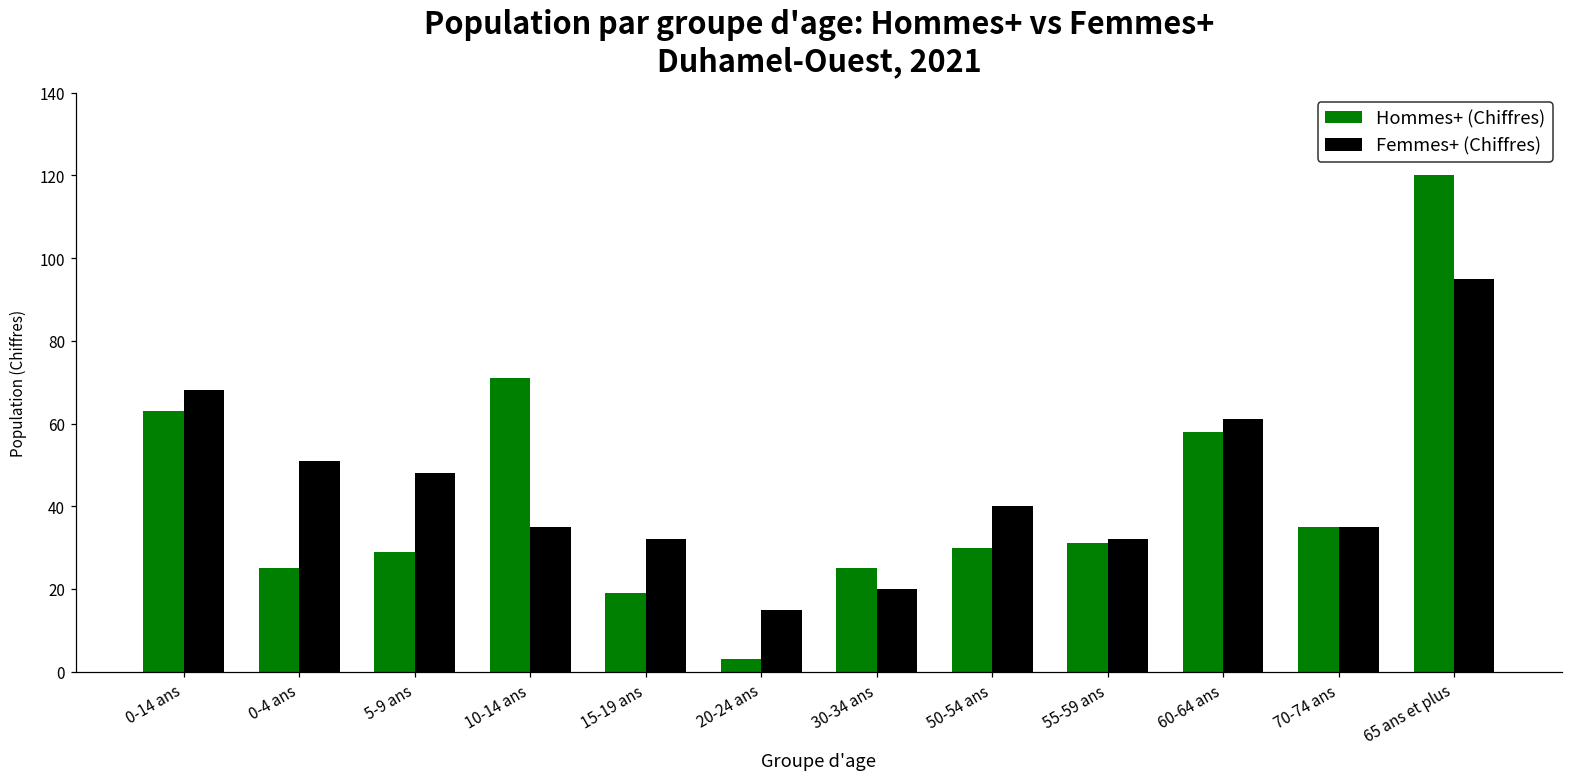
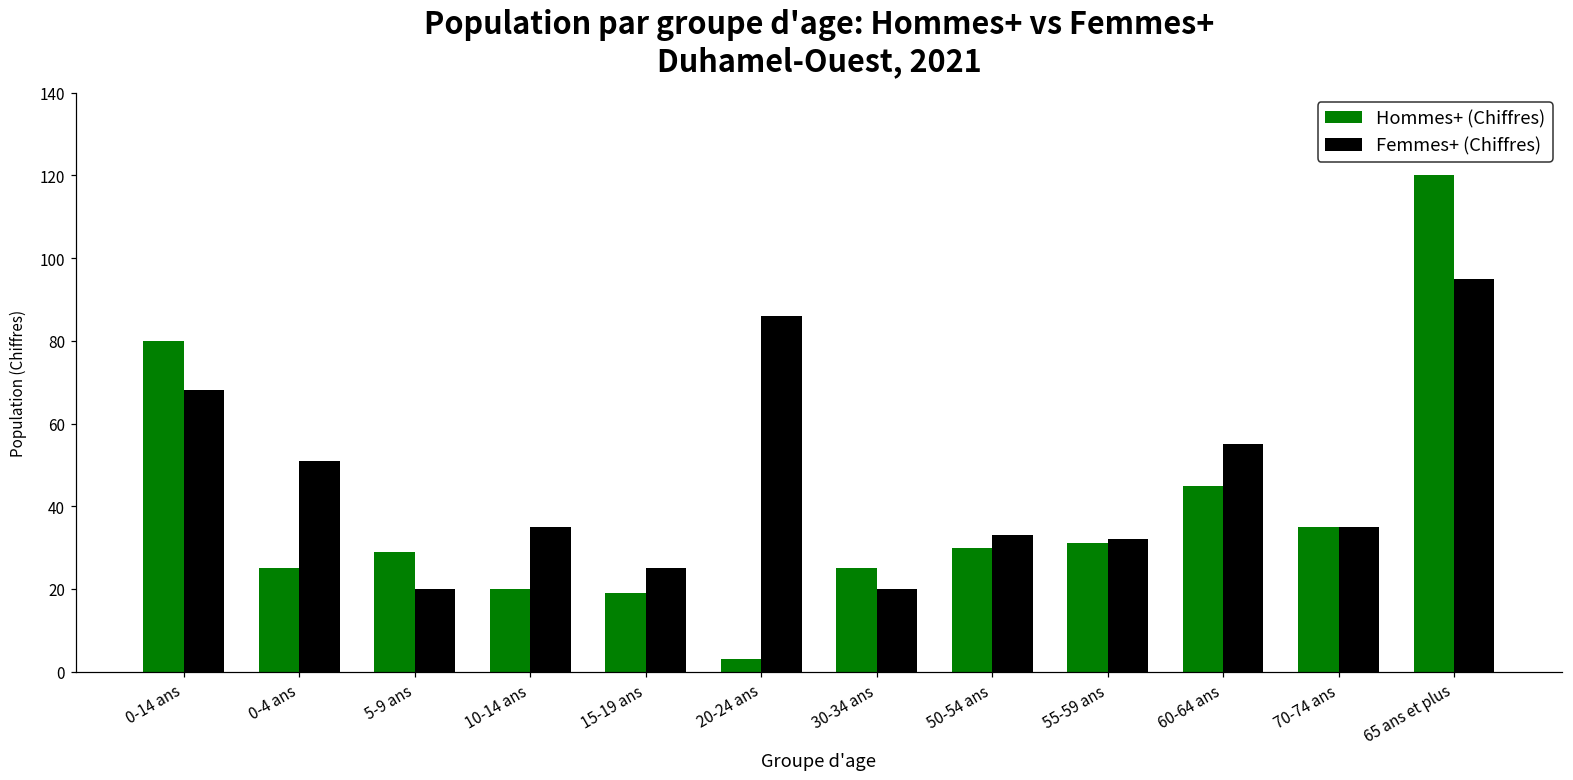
  {
    "Hommes+ (Chiffres)": {
-     "0-14 ans": 63,
+     "0-14 ans": 80,
      "0-4 ans": 25,
      "5-9 ans": 29,
-     "10-14 ans": 71,
+     "10-14 ans": 20,
      "15-19 ans": 19,
      "20-24 ans": 3,
      "30-34 ans": 25,
      "50-54 ans": 30,
      "55-59 ans": 31,
-     "60-64 ans": 58,
+     "60-64 ans": 45,
      "70-74 ans": 35,
      "65 ans et plus": 120
    },
    "Femmes+ (Chiffres)": {
      "0-14 ans": 68,
      "0-4 ans": 51,
-     "5-9 ans": 48,
+     "5-9 ans": 20,
      "10-14 ans": 35,
-     "15-19 ans": 32,
-     "20-24 ans": 15,
+     "15-19 ans": 25,
+     "20-24 ans": 86,
      "30-34 ans": 20,
-     "50-54 ans": 40,
+     "50-54 ans": 33,
      "55-59 ans": 32,
-     "60-64 ans": 61,
+     "60-64 ans": 55,
      "70-74 ans": 35,
      "65 ans et plus": 95
    }
  }
